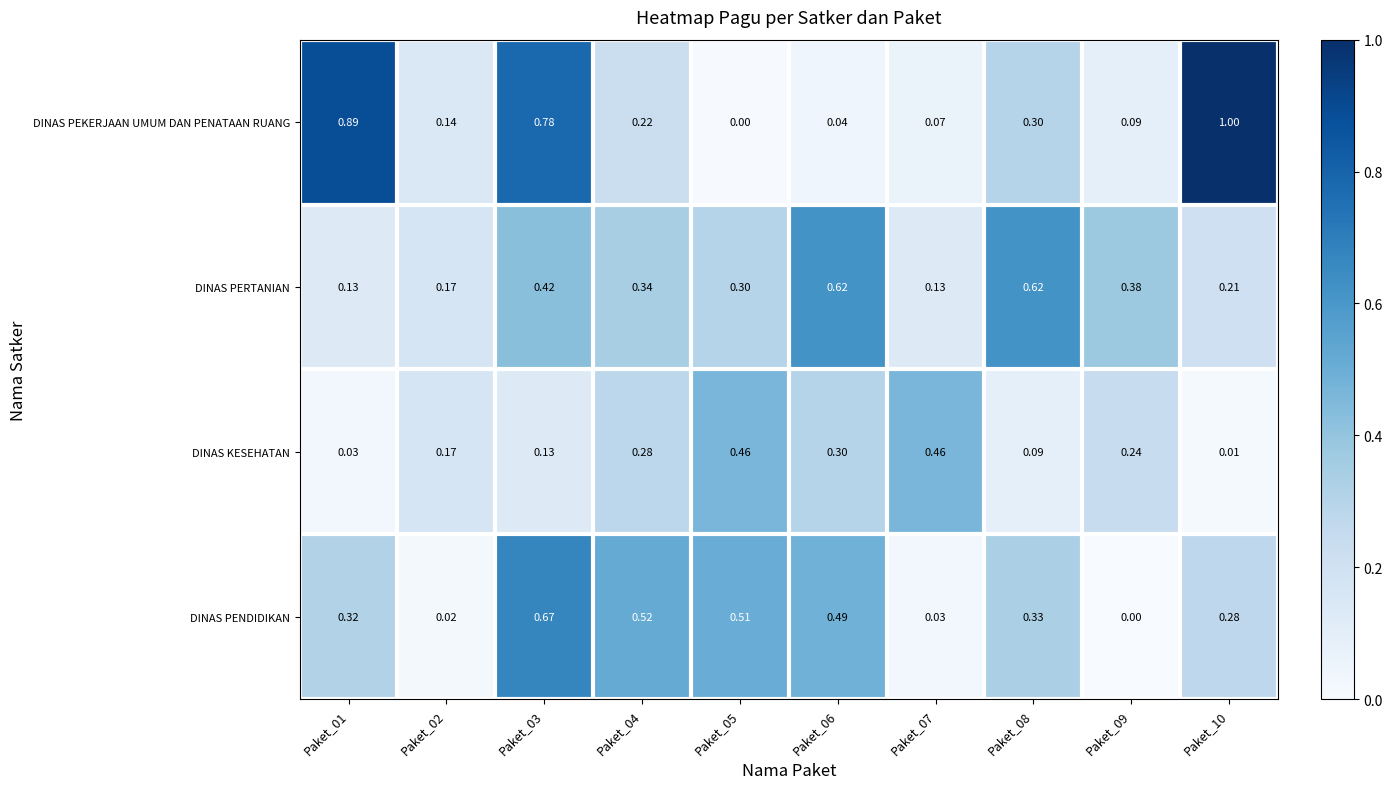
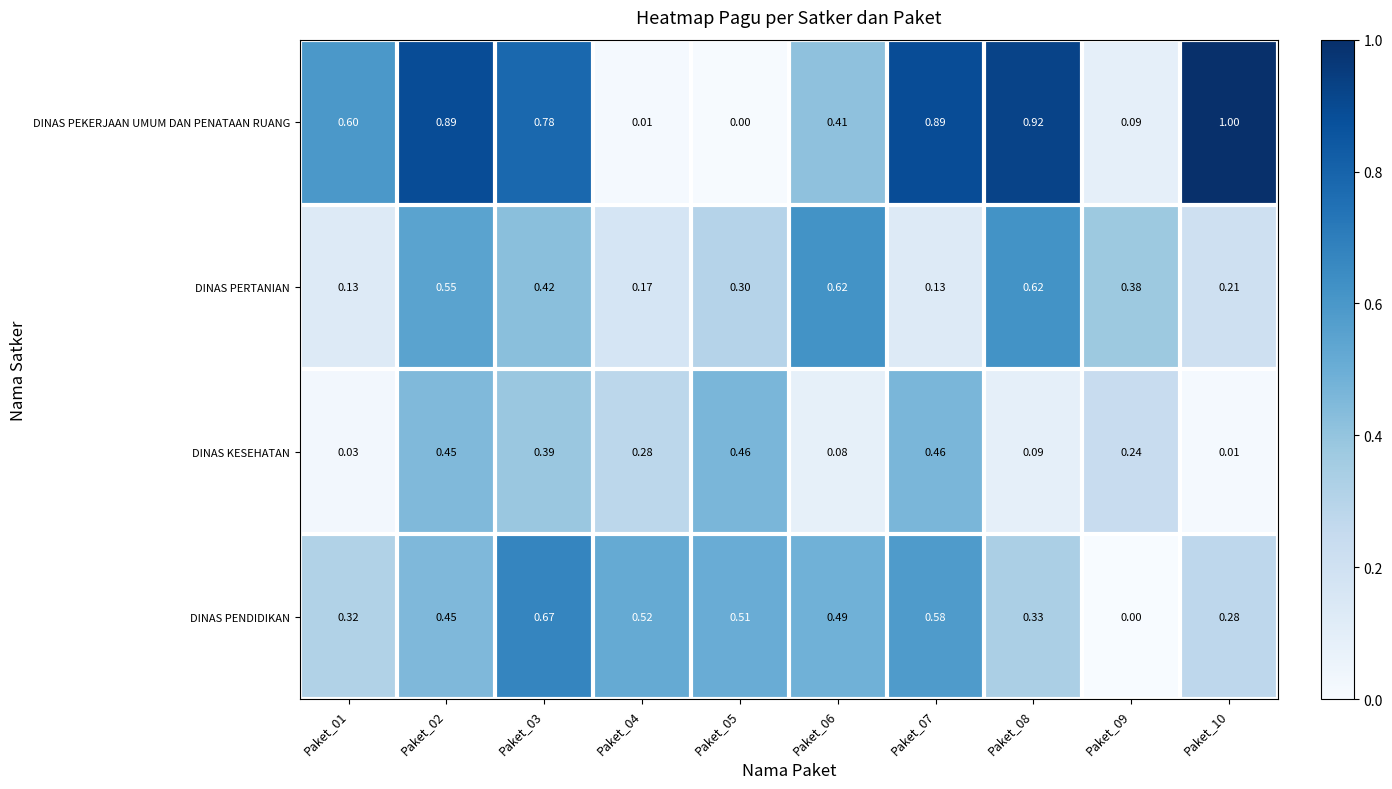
  {
    "DINAS PEKERJAAN UMUM DAN PENATAAN RUANG": {
-     "Paket_01": 0.89,
-     "Paket_02": 0.14,
+     "Paket_01": 0.60,
+     "Paket_02": 0.89,
      "Paket_03": 0.78,
-     "Paket_04": 0.22,
+     "Paket_04": 0.01,
      "Paket_05": 0.00,
-     "Paket_06": 0.04,
-     "Paket_07": 0.07,
-     "Paket_08": 0.30,
+     "Paket_06": 0.41,
+     "Paket_07": 0.89,
+     "Paket_08": 0.92,
      "Paket_09": 0.09,
      "Paket_10": 1.00
    },
    "DINAS PERTANIAN": {
      "Paket_01": 0.13,
-     "Paket_02": 0.17,
+     "Paket_02": 0.55,
      "Paket_03": 0.42,
-     "Paket_04": 0.34,
+     "Paket_04": 0.17,
      "Paket_05": 0.30,
      "Paket_06": 0.62,
      "Paket_07": 0.13,
      "Paket_08": 0.62,
      "Paket_09": 0.38,
      "Paket_10": 0.21
    },
    "DINAS KESEHATAN": {
      "Paket_01": 0.03,
-     "Paket_02": 0.17,
-     "Paket_03": 0.13,
+     "Paket_02": 0.45,
+     "Paket_03": 0.39,
      "Paket_04": 0.28,
      "Paket_05": 0.46,
-     "Paket_06": 0.30,
+     "Paket_06": 0.08,
      "Paket_07": 0.46,
      "Paket_08": 0.09,
      "Paket_09": 0.24,
      "Paket_10": 0.01
    },
    "DINAS PENDIDIKAN": {
      "Paket_01": 0.32,
-     "Paket_02": 0.02,
+     "Paket_02": 0.45,
      "Paket_03": 0.67,
      "Paket_04": 0.52,
      "Paket_05": 0.51,
      "Paket_06": 0.49,
-     "Paket_07": 0.03,
+     "Paket_07": 0.58,
      "Paket_08": 0.33,
      "Paket_09": 0.00,
      "Paket_10": 0.28
    }
  }
